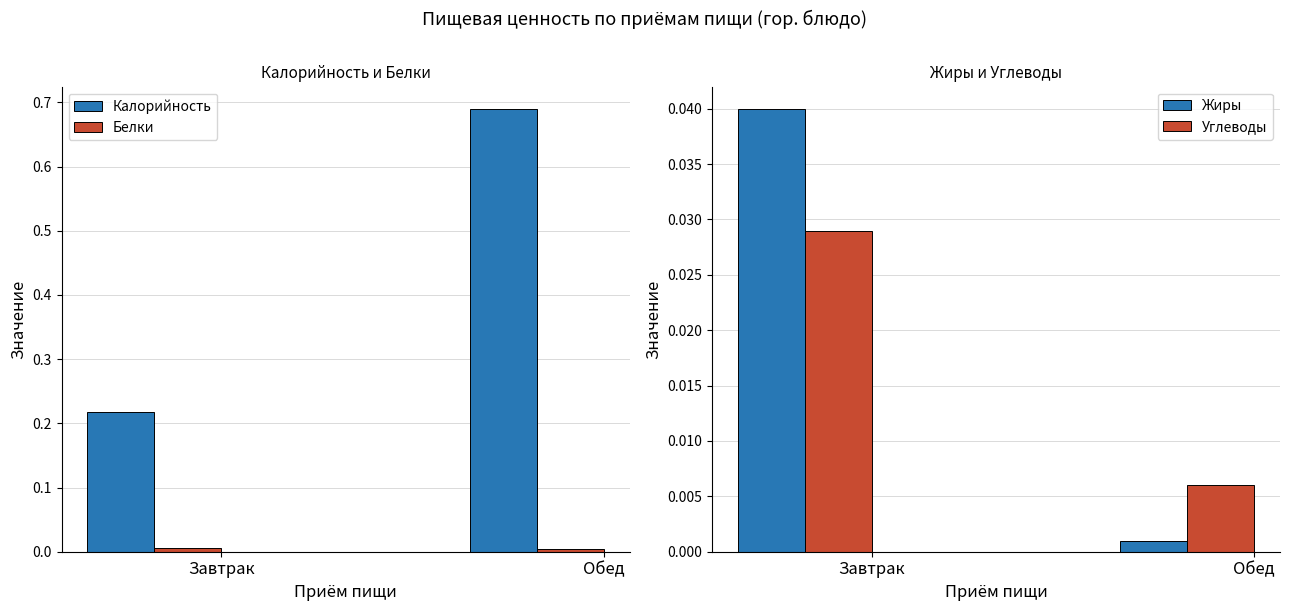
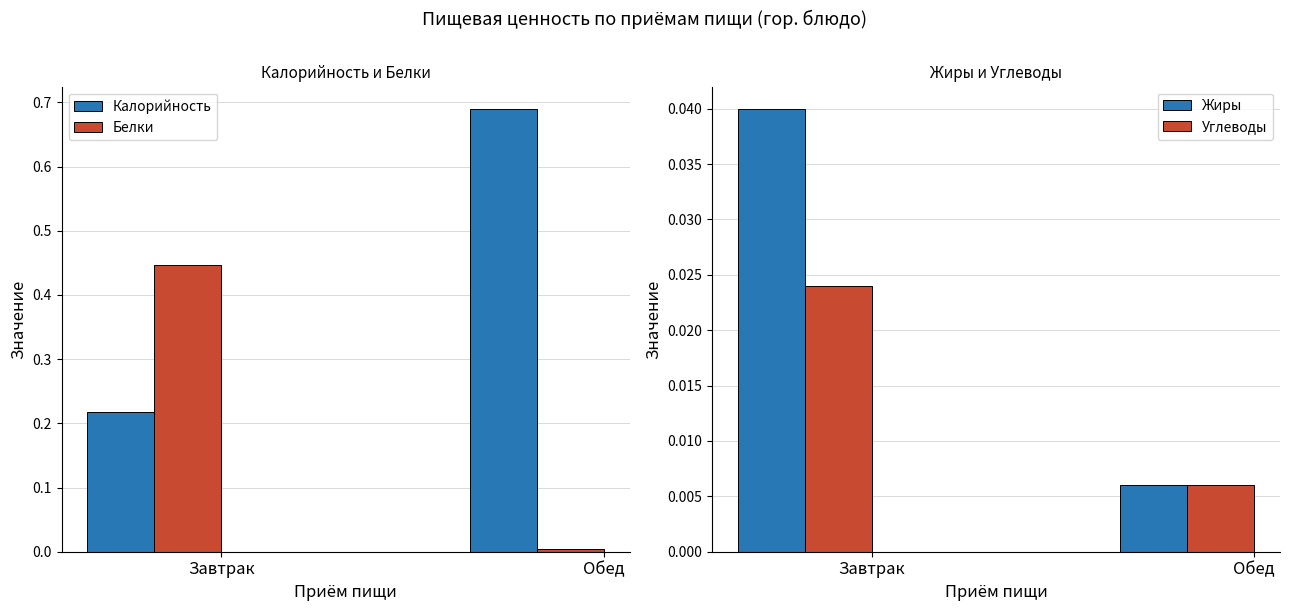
  {
    "Калорийность и Белки": {
      "Калорийность": {
        "Завтрак": 0.22,
        "Обед": 0.69
      },
      "Белки": {
-       "Завтрак": 0.01,
+       "Завтрак": 0.45,
        "Обед": 0.00
      }
    },
    "Жиры и Углеводы": {
      "Жиры": {
        "Завтрак": 0.040,
-       "Обед": 0.001
+       "Обед": 0.006
      },
      "Углеводы": {
-       "Завтрак": 0.029,
+       "Завтрак": 0.024,
        "Обед": 0.006
      }
    }
  }
